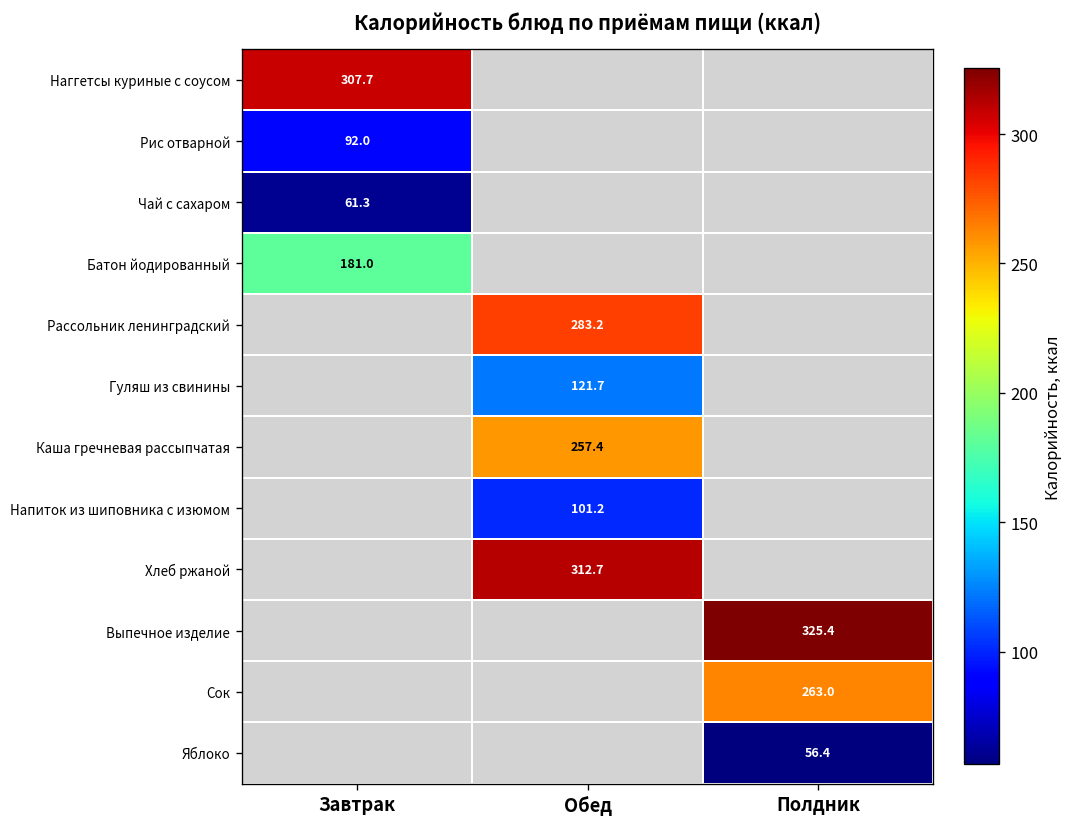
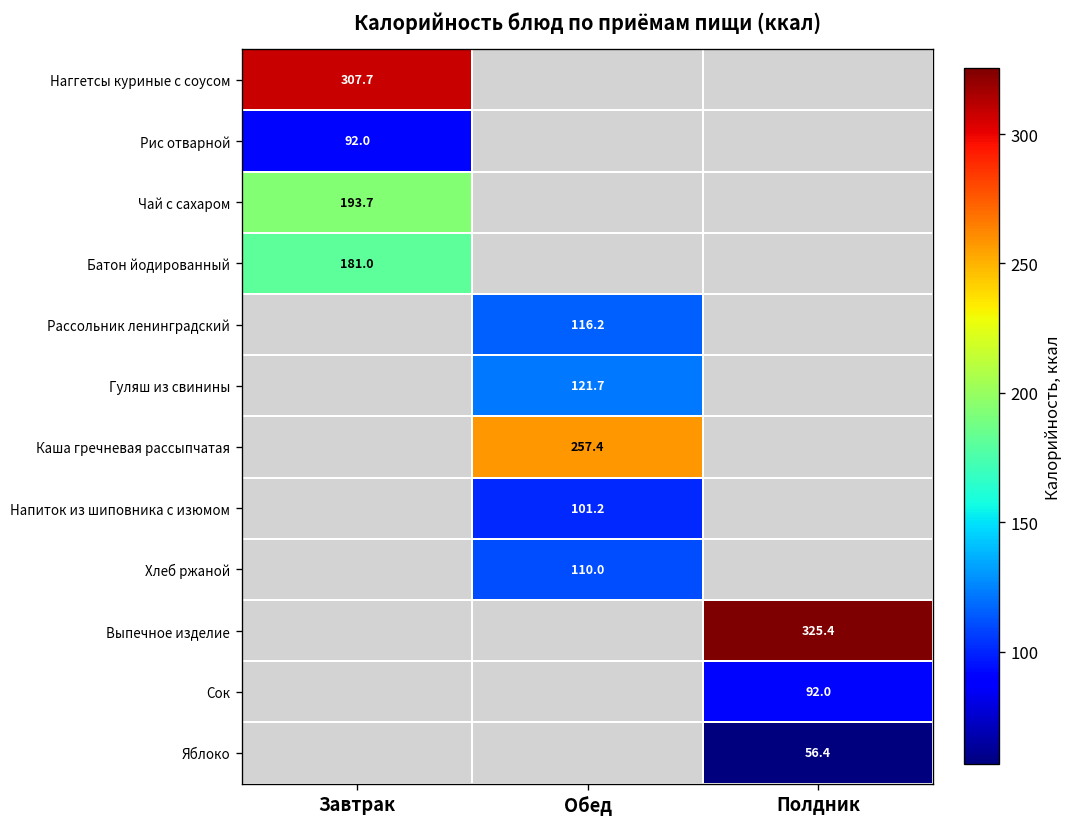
  {
    "Наггетсы куриные с соусом": {
      "Завтрак": 307.7
    },
    "Рис отварной": {
      "Завтрак": 92.0
    },
    "Чай с сахаром": {
-     "Завтрак": 61.3
+     "Завтрак": 193.7
    },
    "Батон йодированный": {
      "Завтрак": 181.0
    },
    "Рассольник ленинградский": {
-     "Обед": 283.2
+     "Обед": 116.2
    },
    "Гуляш из свинины": {
      "Обед": 121.7
    },
    "Каша гречневая рассыпчатая": {
      "Обед": 257.4
    },
    "Напиток из шиповника с изюмом": {
      "Обед": 101.2
    },
    "Хлеб ржаной": {
-     "Обед": 312.7
+     "Обед": 110.0
    },
    "Выпечное изделие": {
      "Полдник": 325.4
    },
    "Сок": {
-     "Полдник": 263.0
+     "Полдник": 92.0
    },
    "Яблоко": {
      "Полдник": 56.4
    }
  }
